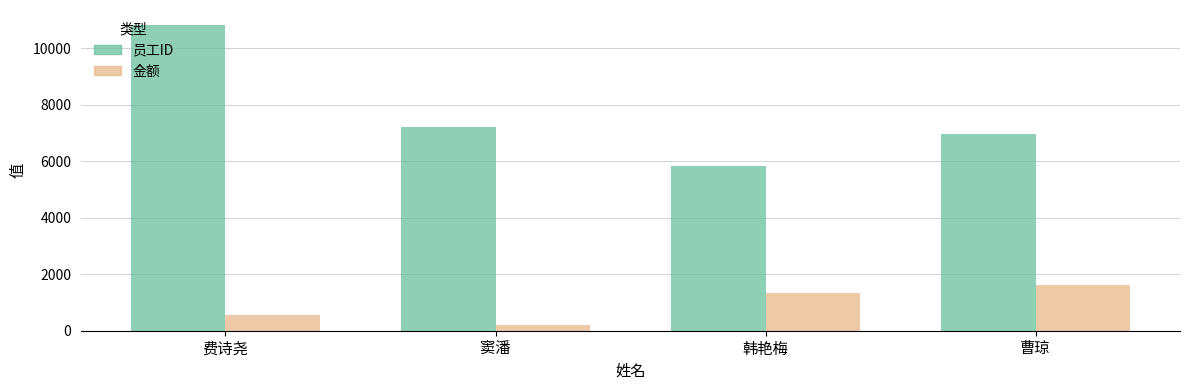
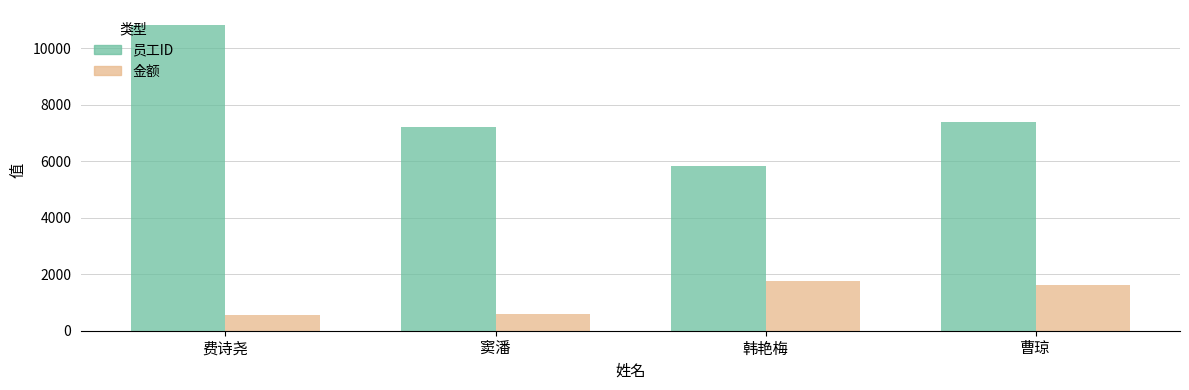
  {
    "员工ID": {
      "费诗尧": 10800,
      "窦潘": 7200,
      "韩艳梅": 5800,
-     "曹琼": 6900
+     "曹琼": 7400
    },
    "金额": {
      "费诗尧": 600,
-     "窦潘": 200,
-     "韩艳梅": 1300,
+     "窦潘": 600,
+     "韩艳梅": 1700,
      "曹琼": 1600
    }
  }
